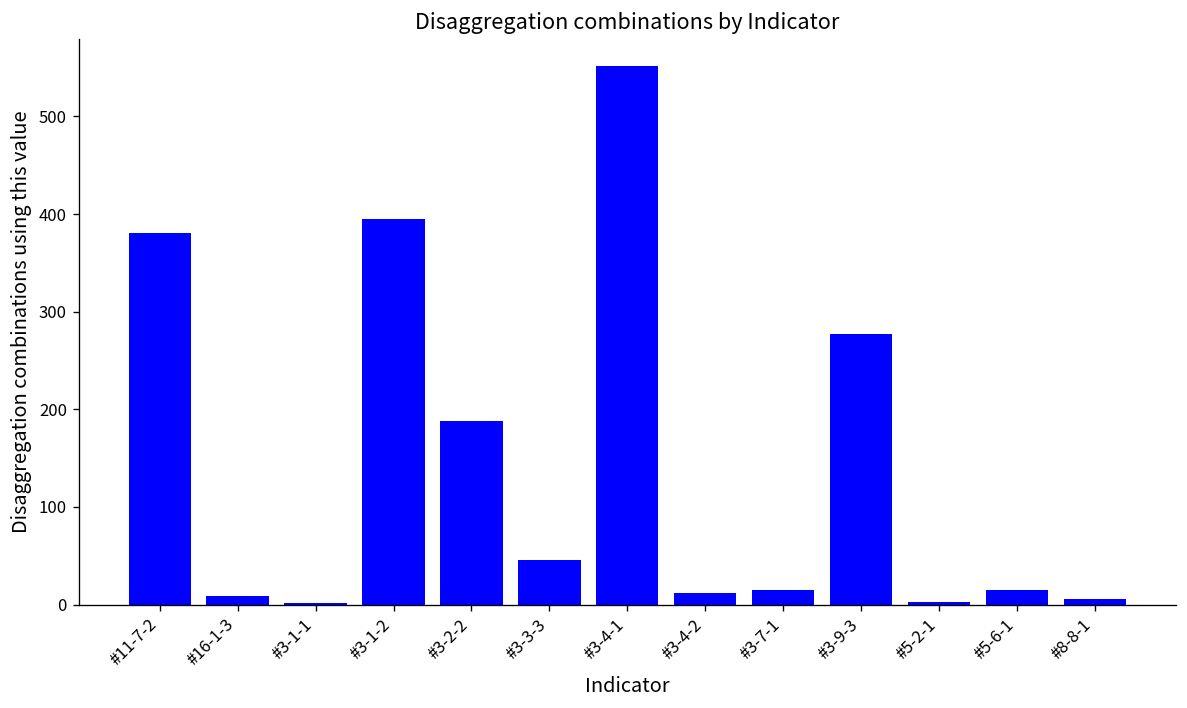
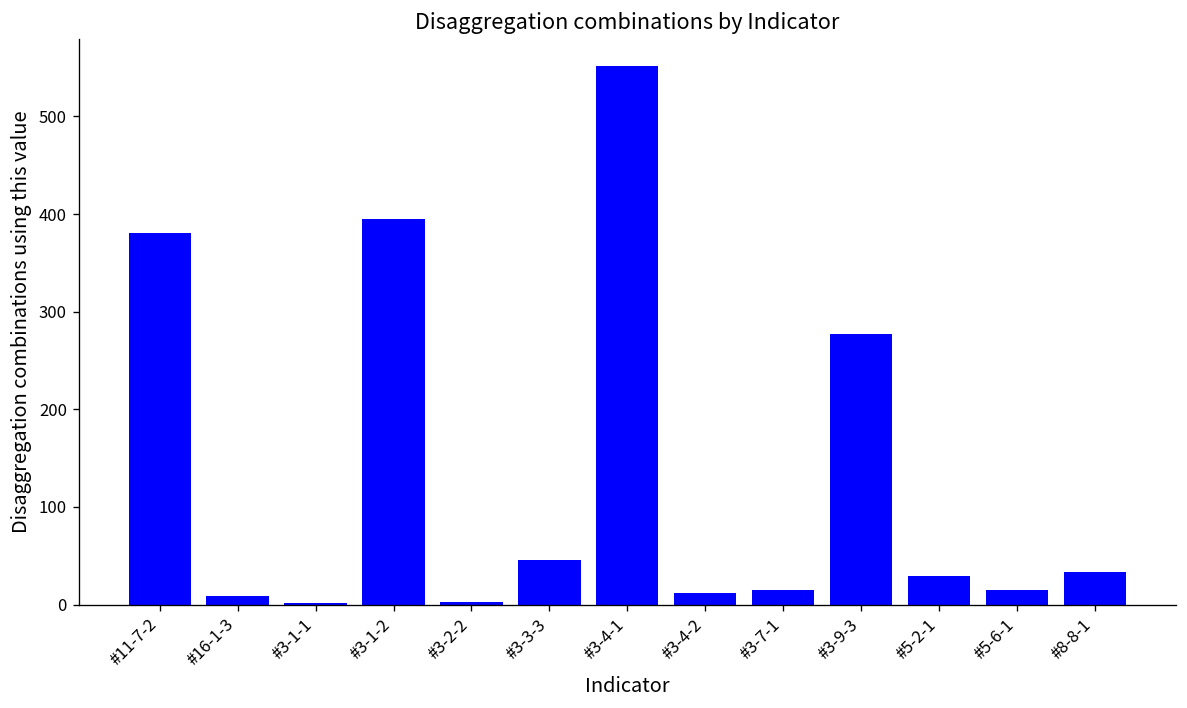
  {
    "#11-7-2": 380,
    "#16-1-3": 10,
    "#3-1-2": 400,
-   "#3-2-2": 190,
+   "#3-2-2": 0,
    "#3-3-3": 50,
    "#3-4-1": 550,
    "#3-4-2": 10,
    "#3-7-1": 20,
    "#3-9-3": 280,
-   "#5-2-1": 0,
+   "#5-2-1": 30,
    "#5-6-1": 20,
-   "#8-8-1": 10
+   "#8-8-1": 30
  }
